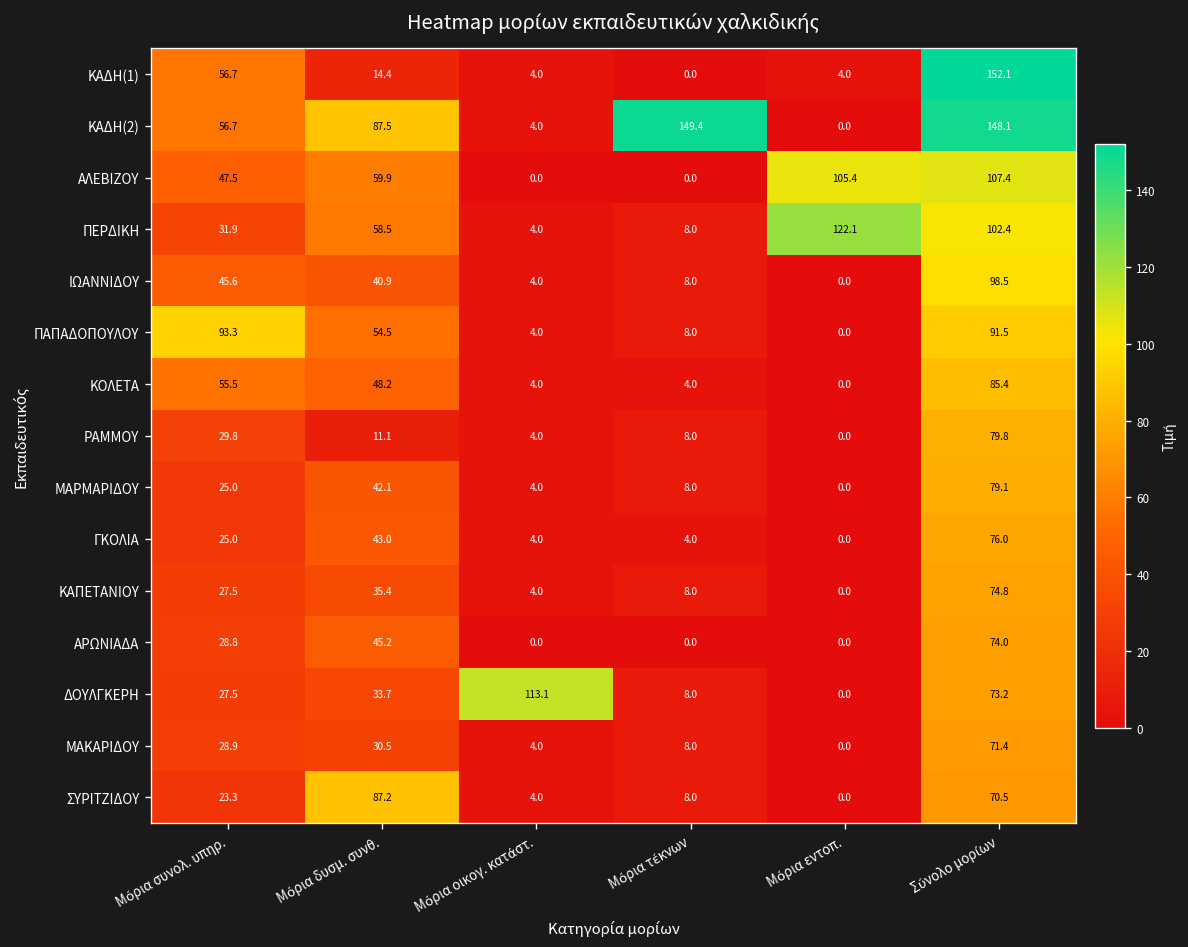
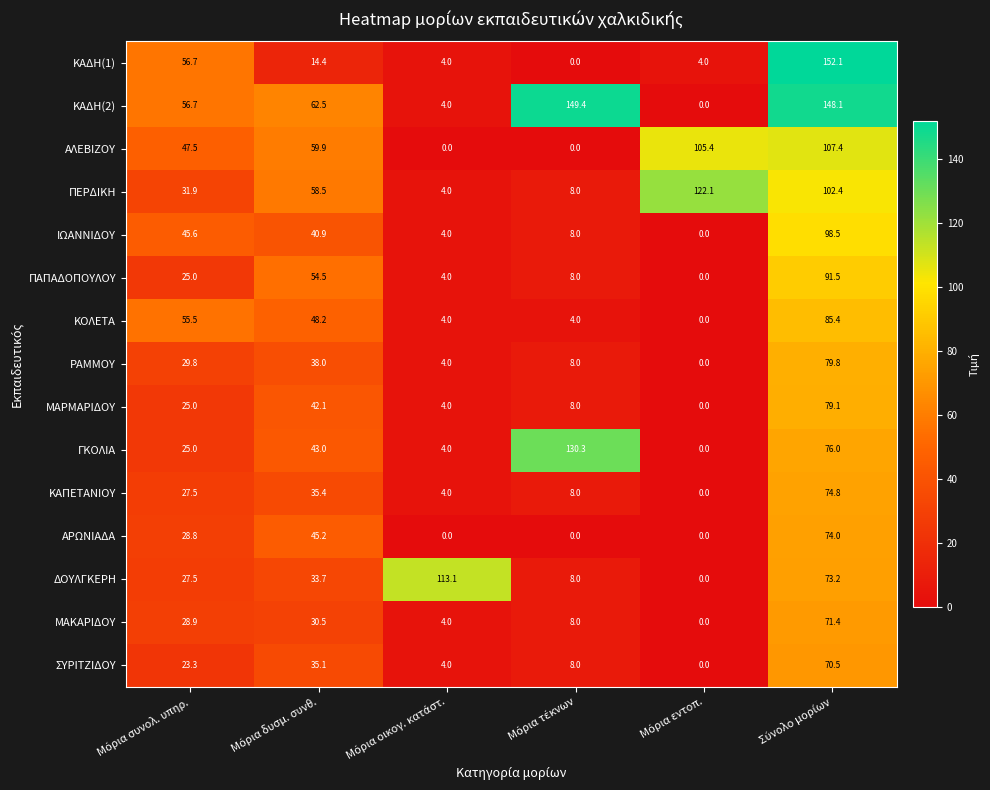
  {
    "ΚΑΔΗ(1)": {
      "Μόρια συνολ. υπηρ.": 56.7,
      "Μόρια δυσμ. συνθ.": 14.4,
      "Μόρια οικογ. κατάστ.": 4.0,
      "Μόρια τέκνων": 0.0,
      "Μόρια εντοπ.": 4.0,
      "Σύνολο μορίων": 152.1
    },
    "ΚΑΔΗ(2)": {
      "Μόρια συνολ. υπηρ.": 56.7,
-     "Μόρια δυσμ. συνθ.": 87.5,
+     "Μόρια δυσμ. συνθ.": 62.5,
      "Μόρια οικογ. κατάστ.": 4.0,
      "Μόρια τέκνων": 149.4,
      "Μόρια εντοπ.": 0.0,
      "Σύνολο μορίων": 148.1
    },
    "ΑΛΕΒΙΖΟΥ": {
      "Μόρια συνολ. υπηρ.": 47.5,
      "Μόρια δυσμ. συνθ.": 59.9,
      "Μόρια οικογ. κατάστ.": 0.0,
      "Μόρια τέκνων": 0.0,
      "Μόρια εντοπ.": 105.4,
      "Σύνολο μορίων": 107.4
    },
    "ΠΕΡΔΙΚΗ": {
      "Μόρια συνολ. υπηρ.": 31.9,
      "Μόρια δυσμ. συνθ.": 58.5,
      "Μόρια οικογ. κατάστ.": 4.0,
      "Μόρια τέκνων": 8.0,
      "Μόρια εντοπ.": 122.1,
      "Σύνολο μορίων": 102.4
    },
    "ΙΩΑΝΝΙΔΟΥ": {
      "Μόρια συνολ. υπηρ.": 45.6,
      "Μόρια δυσμ. συνθ.": 40.9,
      "Μόρια οικογ. κατάστ.": 4.0,
      "Μόρια τέκνων": 8.0,
      "Μόρια εντοπ.": 0.0,
      "Σύνολο μορίων": 98.5
    },
    "ΠΑΠΑΔΟΠΟΥΛΟΥ": {
-     "Μόρια συνολ. υπηρ.": 93.3,
+     "Μόρια συνολ. υπηρ.": 25.0,
      "Μόρια δυσμ. συνθ.": 54.5,
      "Μόρια οικογ. κατάστ.": 4.0,
      "Μόρια τέκνων": 8.0,
      "Μόρια εντοπ.": 0.0,
      "Σύνολο μορίων": 91.5
    },
    "ΚΟΛΕΤΑ": {
      "Μόρια συνολ. υπηρ.": 55.5,
      "Μόρια δυσμ. συνθ.": 48.2,
      "Μόρια οικογ. κατάστ.": 4.0,
      "Μόρια τέκνων": 4.0,
      "Μόρια εντοπ.": 0.0,
      "Σύνολο μορίων": 85.4
    },
    "ΡΑΜΜΟΥ": {
      "Μόρια συνολ. υπηρ.": 29.8,
-     "Μόρια δυσμ. συνθ.": 11.1,
+     "Μόρια δυσμ. συνθ.": 38.0,
      "Μόρια οικογ. κατάστ.": 4.0,
      "Μόρια τέκνων": 8.0,
      "Μόρια εντοπ.": 0.0,
      "Σύνολο μορίων": 79.8
    },
    "ΜΑΡΜΑΡΙΔΟΥ": {
      "Μόρια συνολ. υπηρ.": 25.0,
      "Μόρια δυσμ. συνθ.": 42.1,
      "Μόρια οικογ. κατάστ.": 4.0,
      "Μόρια τέκνων": 8.0,
      "Μόρια εντοπ.": 0.0,
      "Σύνολο μορίων": 79.1
    },
    "ΓΚΟΛΙΑ": {
      "Μόρια συνολ. υπηρ.": 25.0,
      "Μόρια δυσμ. συνθ.": 43.0,
      "Μόρια οικογ. κατάστ.": 4.0,
-     "Μόρια τέκνων": 4.0,
+     "Μόρια τέκνων": 130.3,
      "Μόρια εντοπ.": 0.0,
      "Σύνολο μορίων": 76.0
    },
    "ΚΑΠΕΤΑΝΙΟΥ": {
      "Μόρια συνολ. υπηρ.": 27.5,
      "Μόρια δυσμ. συνθ.": 35.4,
      "Μόρια οικογ. κατάστ.": 4.0,
      "Μόρια τέκνων": 8.0,
      "Μόρια εντοπ.": 0.0,
      "Σύνολο μορίων": 74.8
    },
    "ΑΡΩΝΙΑΔΑ": {
      "Μόρια συνολ. υπηρ.": 28.8,
      "Μόρια δυσμ. συνθ.": 45.2,
      "Μόρια οικογ. κατάστ.": 0.0,
      "Μόρια τέκνων": 0.0,
      "Μόρια εντοπ.": 0.0,
      "Σύνολο μορίων": 74.0
    },
    "ΔΟΥΛΓΚΕΡΗ": {
      "Μόρια συνολ. υπηρ.": 27.5,
      "Μόρια δυσμ. συνθ.": 33.7,
      "Μόρια οικογ. κατάστ.": 113.1,
      "Μόρια τέκνων": 8.0,
      "Μόρια εντοπ.": 0.0,
      "Σύνολο μορίων": 73.2
    },
    "ΜΑΚΑΡΙΔΟΥ": {
      "Μόρια συνολ. υπηρ.": 28.9,
      "Μόρια δυσμ. συνθ.": 30.5,
      "Μόρια οικογ. κατάστ.": 4.0,
      "Μόρια τέκνων": 8.0,
      "Μόρια εντοπ.": 0.0,
      "Σύνολο μορίων": 71.4
    },
    "ΣΥΡΙΤΖΙΔΟΥ": {
      "Μόρια συνολ. υπηρ.": 23.3,
-     "Μόρια δυσμ. συνθ.": 87.2,
+     "Μόρια δυσμ. συνθ.": 35.1,
      "Μόρια οικογ. κατάστ.": 4.0,
      "Μόρια τέκνων": 8.0,
      "Μόρια εντοπ.": 0.0,
      "Σύνολο μορίων": 70.5
    }
  }
